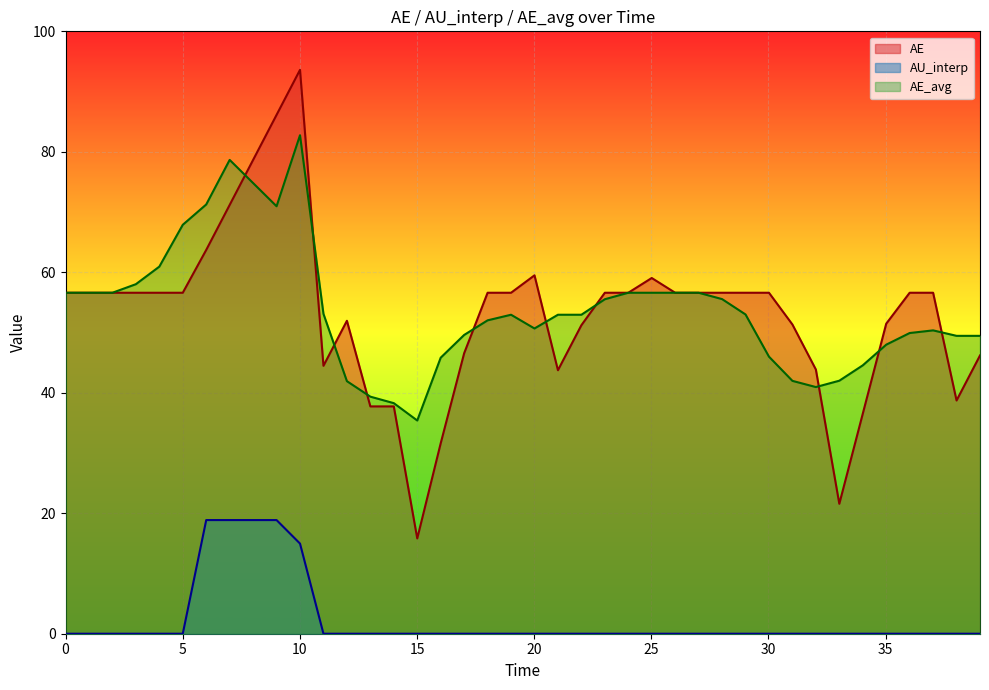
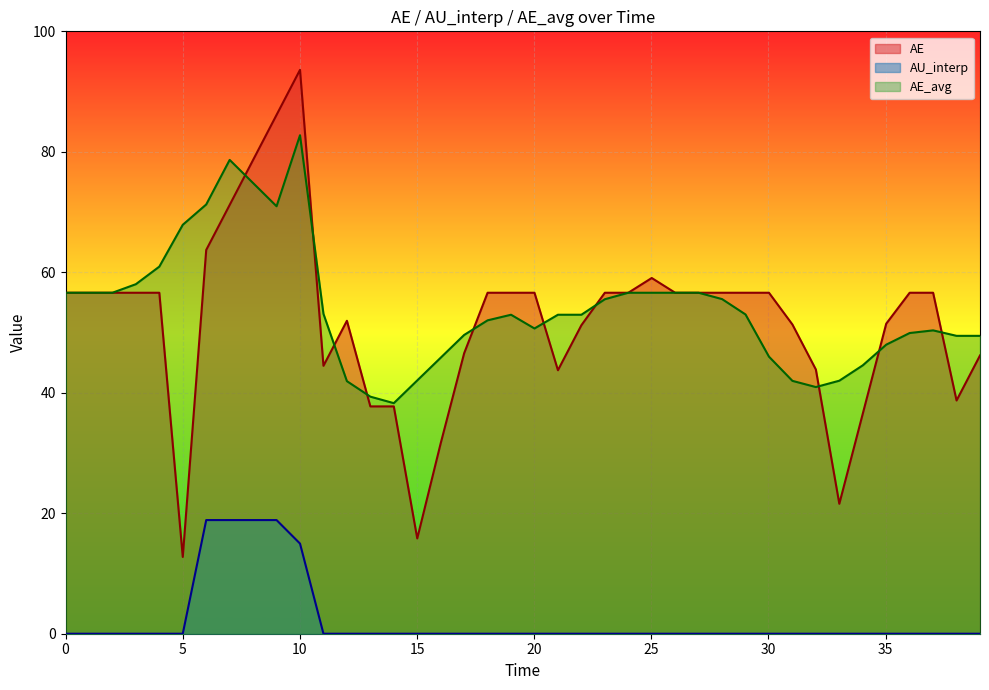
  {
    "AE": {
-     "5": 57,
+     "5": 13,
      "10": 94,
      "15": 16,
-     "20": 59,
+     "20": 57,
      "25": 59
    },
    "AU_interp": {
      "0": 0,
      "5": 0,
      "10": 15,
      "15": 0,
      "20": 0,
      "25": 0
    },
    "AE_avg": {
      "5": 68,
      "10": 83,
-     "15": 35,
+     "15": 42,
      "20": 51,
      "25": 57
    }
  }
